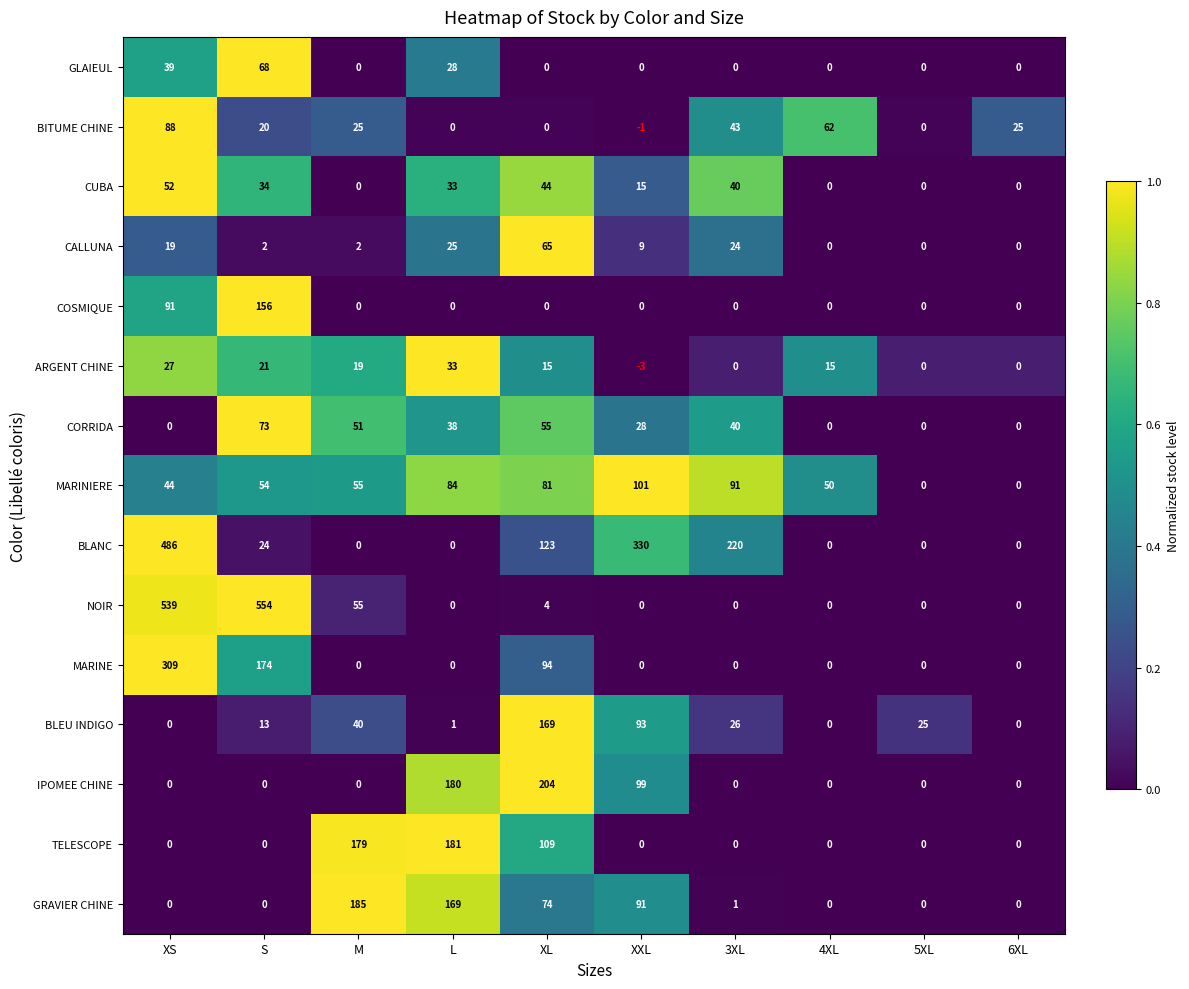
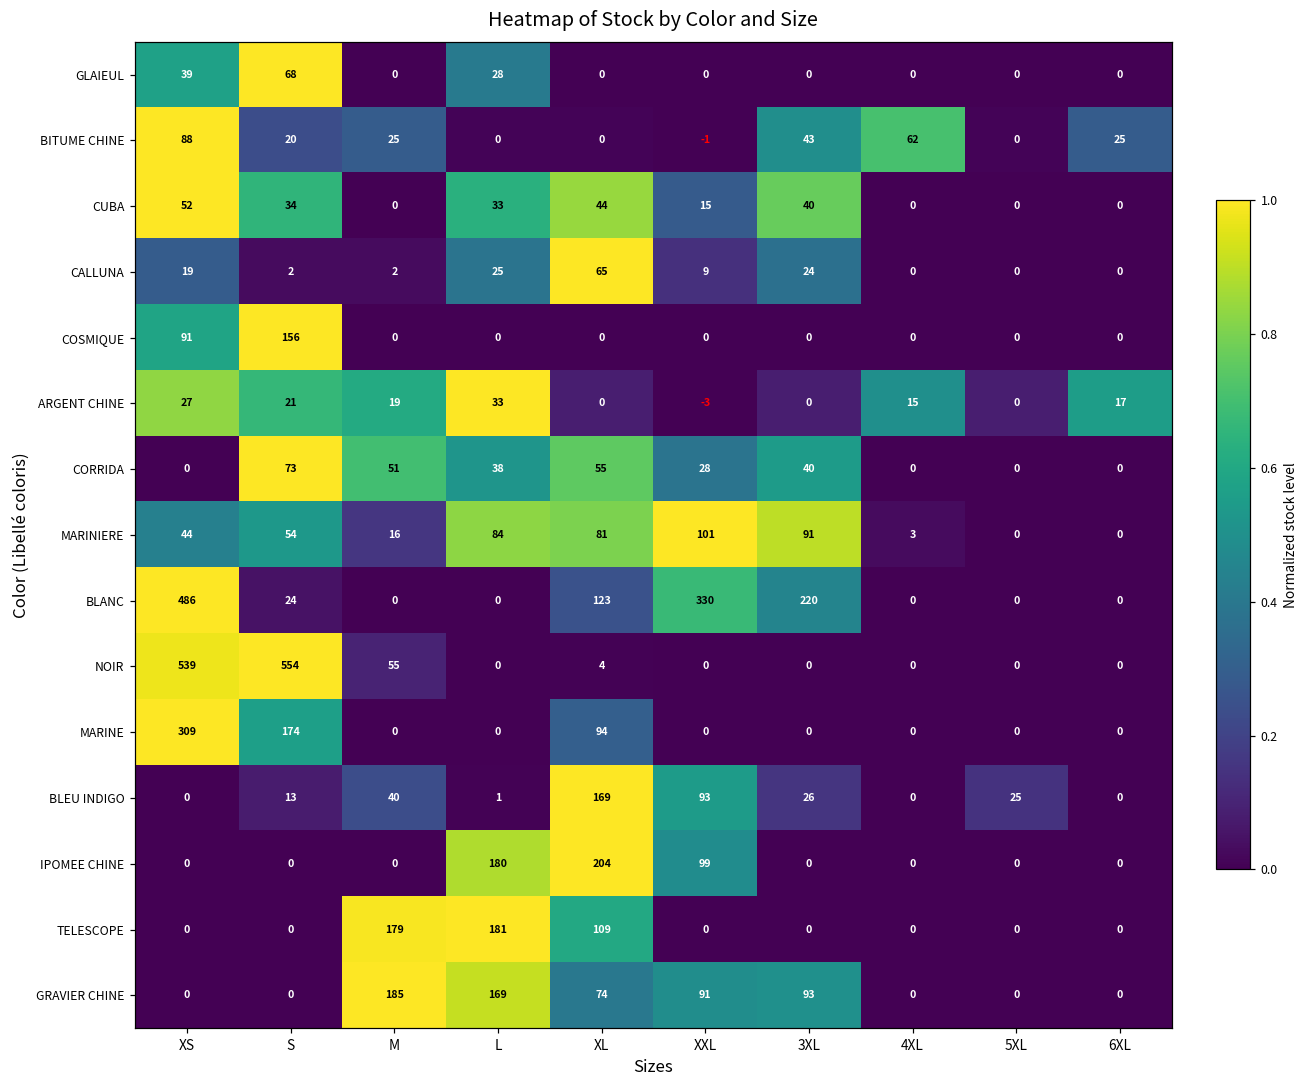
  {
    "GLAIEUL": {
      "XS": 39,
      "S": 68,
      "M": 0,
      "L": 28,
      "XL": 0,
      "XXL": 0,
      "3XL": 0,
      "4XL": 0,
      "5XL": 0,
      "6XL": 0
    },
    "BITUME CHINE": {
      "XS": 88,
      "S": 20,
      "M": 25,
      "L": 0,
      "XL": 0,
      "XXL": -1,
      "3XL": 43,
      "4XL": 62,
      "5XL": 0,
      "6XL": 25
    },
    "CUBA": {
      "XS": 52,
      "S": 34,
      "M": 0,
      "L": 33,
      "XL": 44,
      "XXL": 15,
      "3XL": 40,
      "4XL": 0,
      "5XL": 0,
      "6XL": 0
    },
    "CALLUNA": {
      "XS": 19,
      "S": 2,
      "M": 2,
      "L": 25,
      "XL": 65,
      "XXL": 9,
      "3XL": 24,
      "4XL": 0,
      "5XL": 0,
      "6XL": 0
    },
    "COSMIQUE": {
      "XS": 91,
      "S": 156,
      "M": 0,
      "L": 0,
      "XL": 0,
      "XXL": 0,
      "3XL": 0,
      "4XL": 0,
      "5XL": 0,
      "6XL": 0
    },
    "ARGENT CHINE": {
      "XS": 27,
      "S": 21,
      "M": 19,
      "L": 33,
-     "XL": 15,
+     "XL": 0,
      "XXL": -3,
      "3XL": 0,
      "4XL": 15,
      "5XL": 0,
-     "6XL": 0
+     "6XL": 17
    },
    "CORRIDA": {
      "XS": 0,
      "S": 73,
      "M": 51,
      "L": 38,
      "XL": 55,
      "XXL": 28,
      "3XL": 40,
      "4XL": 0,
      "5XL": 0,
      "6XL": 0
    },
    "MARINIERE": {
      "XS": 44,
      "S": 54,
-     "M": 55,
+     "M": 16,
      "L": 84,
      "XL": 81,
      "XXL": 101,
      "3XL": 91,
-     "4XL": 50,
+     "4XL": 3,
      "5XL": 0,
      "6XL": 0
    },
    "BLANC": {
      "XS": 486,
      "S": 24,
      "M": 0,
      "L": 0,
      "XL": 123,
      "XXL": 330,
      "3XL": 220,
      "4XL": 0,
      "5XL": 0,
      "6XL": 0
    },
    "NOIR": {
      "XS": 539,
      "S": 554,
      "M": 55,
      "L": 0,
      "XL": 4,
      "XXL": 0,
      "3XL": 0,
      "4XL": 0,
      "5XL": 0,
      "6XL": 0
    },
    "MARINE": {
      "XS": 309,
      "S": 174,
      "M": 0,
      "L": 0,
      "XL": 94,
      "XXL": 0,
      "3XL": 0,
      "4XL": 0,
      "5XL": 0,
      "6XL": 0
    },
    "BLEU INDIGO": {
      "XS": 0,
      "S": 13,
      "M": 40,
      "L": 1,
      "XL": 169,
      "XXL": 93,
      "3XL": 26,
      "4XL": 0,
      "5XL": 25,
      "6XL": 0
    },
    "IPOMEE CHINE": {
      "XS": 0,
      "S": 0,
      "M": 0,
      "L": 180,
      "XL": 204,
      "XXL": 99,
      "3XL": 0,
      "4XL": 0,
      "5XL": 0,
      "6XL": 0
    },
    "TELESCOPE": {
      "XS": 0,
      "S": 0,
      "M": 179,
      "L": 181,
      "XL": 109,
      "XXL": 0,
      "3XL": 0,
      "4XL": 0,
      "5XL": 0,
      "6XL": 0
    },
    "GRAVIER CHINE": {
      "XS": 0,
      "S": 0,
      "M": 185,
      "L": 169,
      "XL": 74,
      "XXL": 91,
-     "3XL": 1,
+     "3XL": 93,
      "4XL": 0,
      "5XL": 0,
      "6XL": 0
    }
  }
